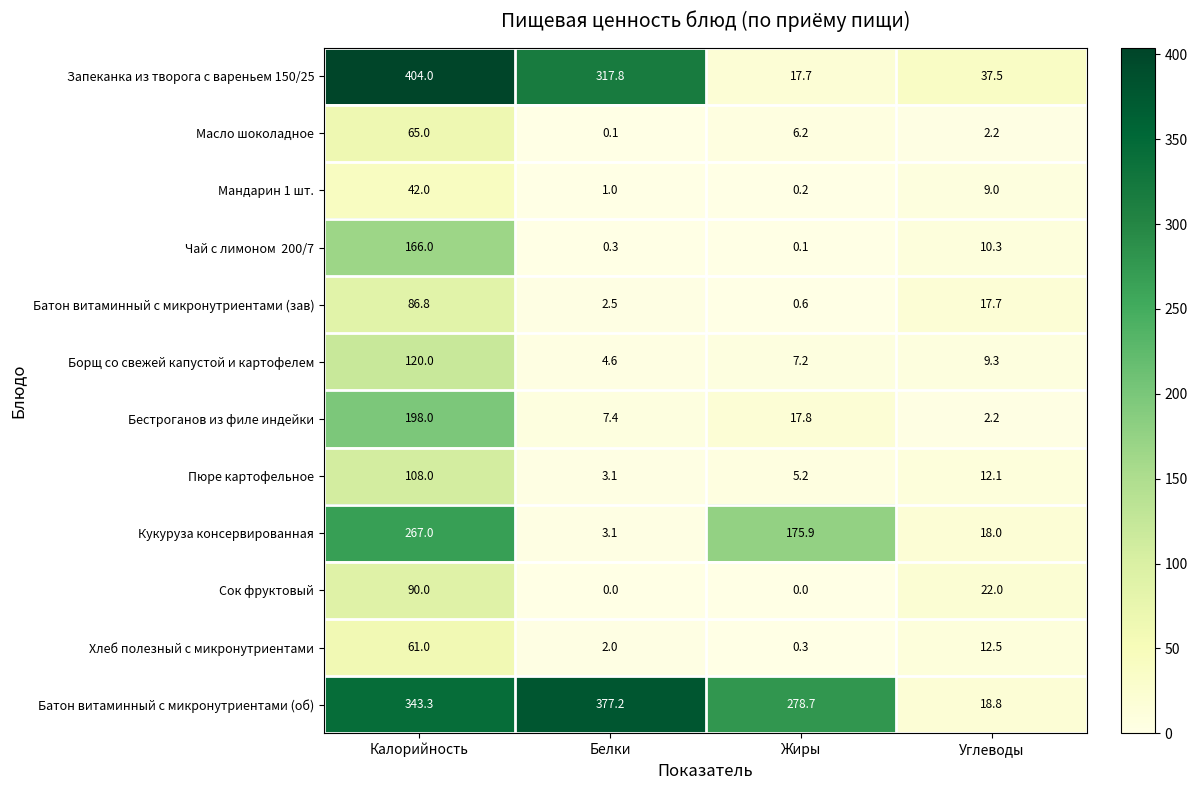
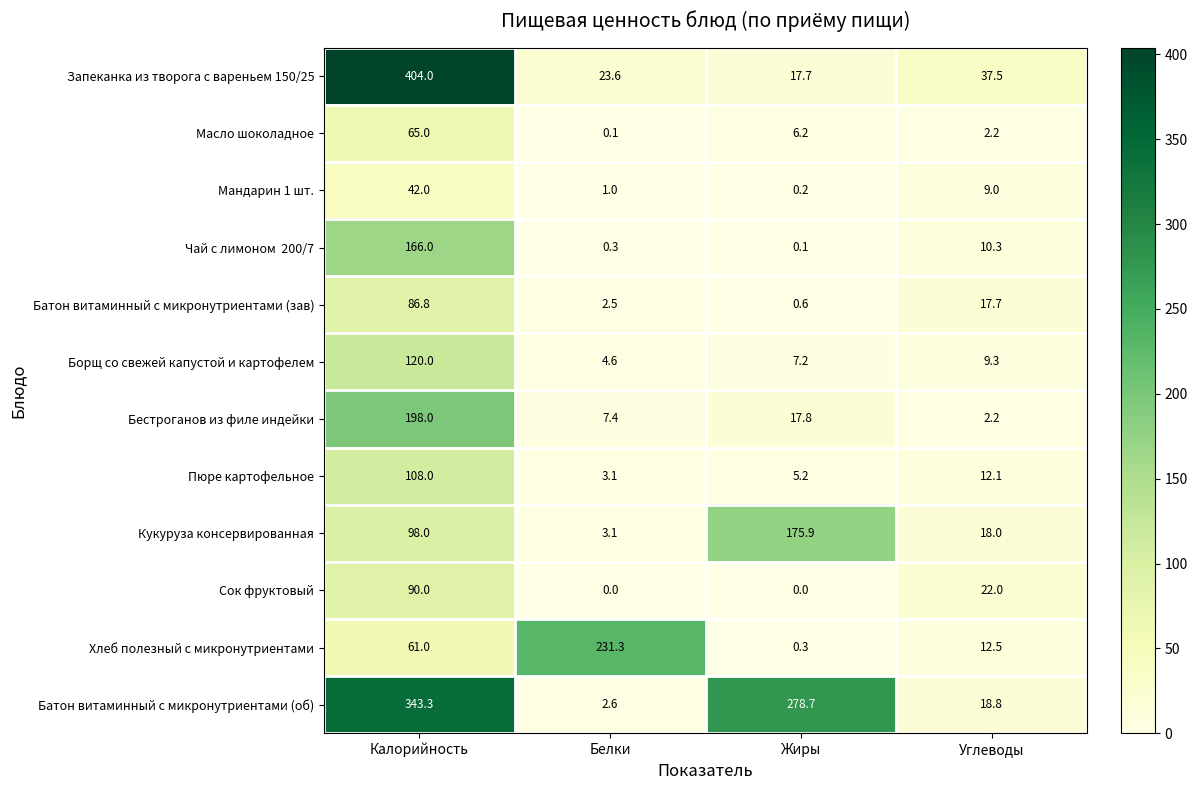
  {
    "Запеканка из творога с вареньем 150/25": {
      "Калорийность": 404.0,
-     "Белки": 317.8,
+     "Белки": 23.6,
      "Жиры": 17.7,
      "Углеводы": 37.5
    },
    "Масло шоколадное": {
      "Калорийность": 65.0,
      "Белки": 0.1,
      "Жиры": 6.2,
      "Углеводы": 2.2
    },
    "Мандарин 1 шт.": {
      "Калорийность": 42.0,
      "Белки": 1.0,
      "Жиры": 0.2,
      "Углеводы": 9.0
    },
    "Чай с лимоном 200/7": {
      "Калорийность": 166.0,
      "Белки": 0.3,
      "Жиры": 0.1,
      "Углеводы": 10.3
    },
    "Батон витаминный с микронутриентами (зав)": {
      "Калорийность": 86.8,
      "Белки": 2.5,
      "Жиры": 0.6,
      "Углеводы": 17.7
    },
    "Борщ со свежей капустой и картофелем": {
      "Калорийность": 120.0,
      "Белки": 4.6,
      "Жиры": 7.2,
      "Углеводы": 9.3
    },
    "Бестроганов из филе индейки": {
      "Калорийность": 198.0,
      "Белки": 7.4,
      "Жиры": 17.8,
      "Углеводы": 2.2
    },
    "Пюре картофельное": {
      "Калорийность": 108.0,
      "Белки": 3.1,
      "Жиры": 5.2,
      "Углеводы": 12.1
    },
    "Кукуруза консервированная": {
-     "Калорийность": 267.0,
+     "Калорийность": 98.0,
      "Белки": 3.1,
      "Жиры": 175.9,
      "Углеводы": 18.0
    },
    "Сок фруктовый": {
      "Калорийность": 90.0,
      "Белки": 0.0,
      "Жиры": 0.0,
      "Углеводы": 22.0
    },
    "Хлеб полезный с микронутриентами": {
      "Калорийность": 61.0,
-     "Белки": 2.0,
+     "Белки": 231.3,
      "Жиры": 0.3,
      "Углеводы": 12.5
    },
    "Батон витаминный с микронутриентами (об)": {
      "Калорийность": 343.3,
-     "Белки": 377.2,
+     "Белки": 2.6,
      "Жиры": 278.7,
      "Углеводы": 18.8
    }
  }
